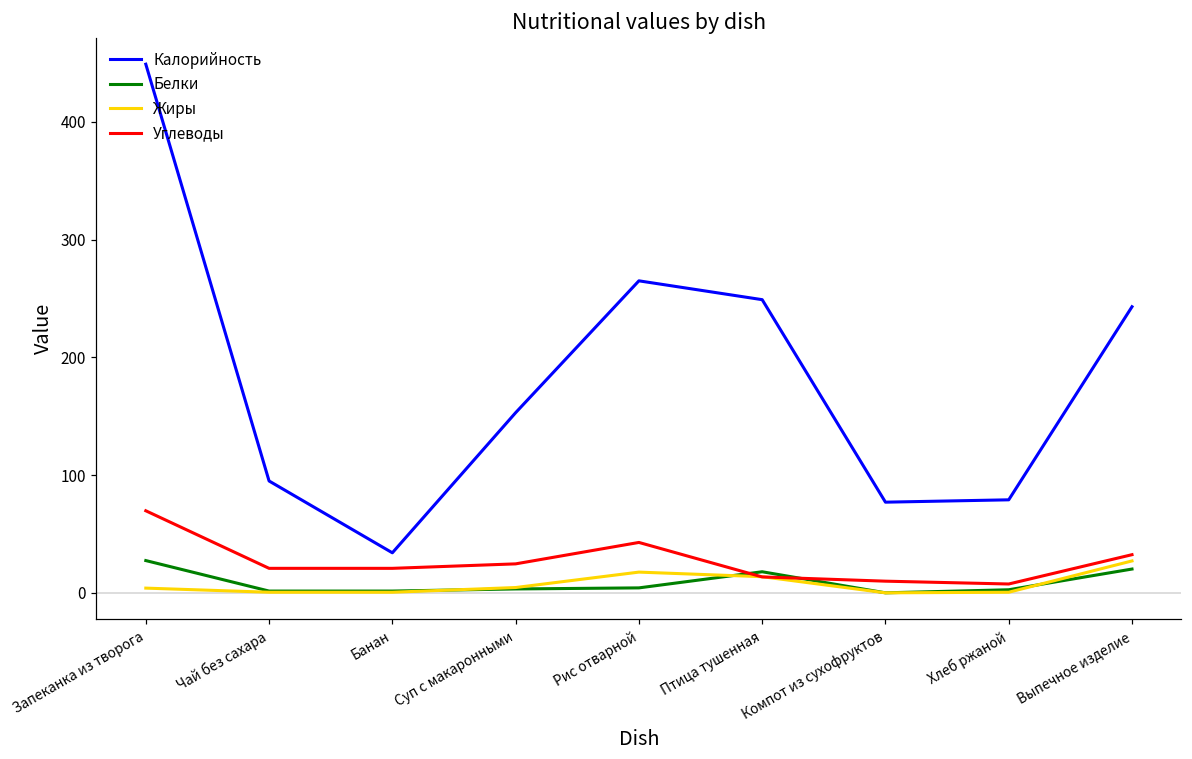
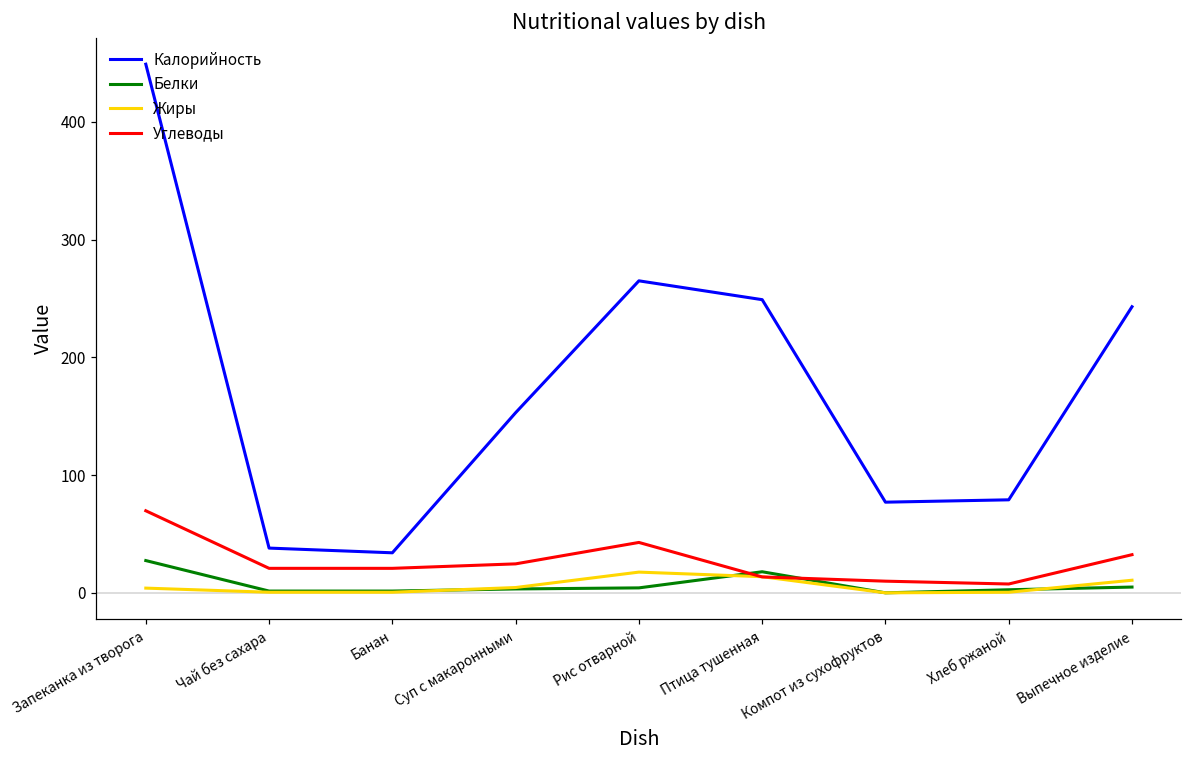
  {
    "Калорийность": {
      "Запеканка из творога": 449,
-     "Чай без сахара": 95,
+     "Чай без сахара": 38,
      "Банан": 34,
      "Суп с макаронными": 153,
      "Рис отварной": 265,
      "Птица тушенная": 249,
      "Компот из сухофруктов": 77,
      "Хлеб ржаной": 79,
      "Выпечное изделие": 243
    },
    "Белки": {
      "Запеканка из творога": 27,
      "Рис отварной": 4,
      "Птица тушенная": 18,
-     "Выпечное изделие": 20
+     "Выпечное изделие": 5
    },
    "Жиры": {
      "Запеканка из творога": 4,
      "Рис отварной": 18,
-     "Выпечное изделие": 27
+     "Выпечное изделие": 11
    },
    "Углеводы": {
      "Запеканка из творога": 70,
      "Чай без сахара": 21,
      "Банан": 21,
      "Суп с макаронными": 25,
      "Рис отварной": 43,
      "Компот из сухофруктов": 10,
      "Хлеб ржаной": 8,
      "Выпечное изделие": 32
    }
  }
